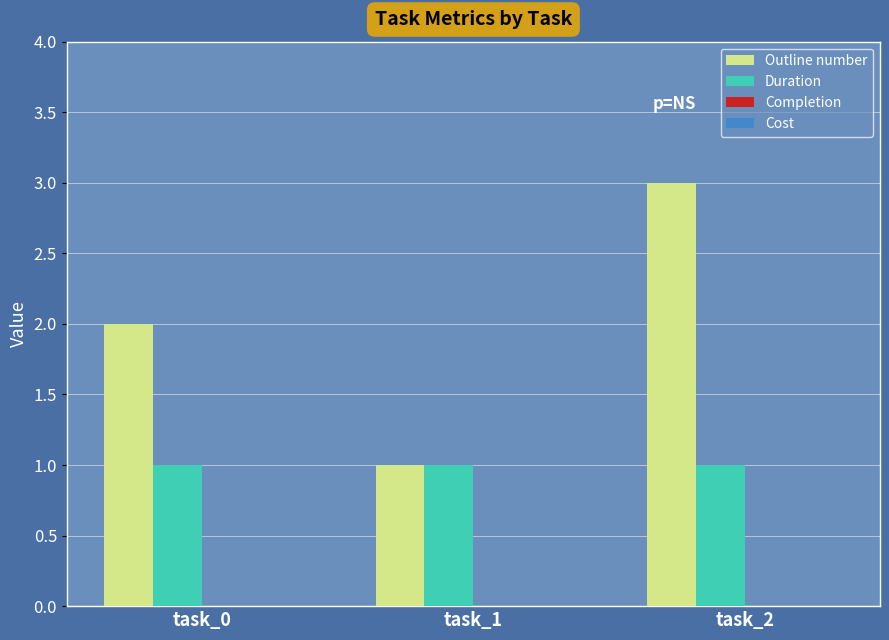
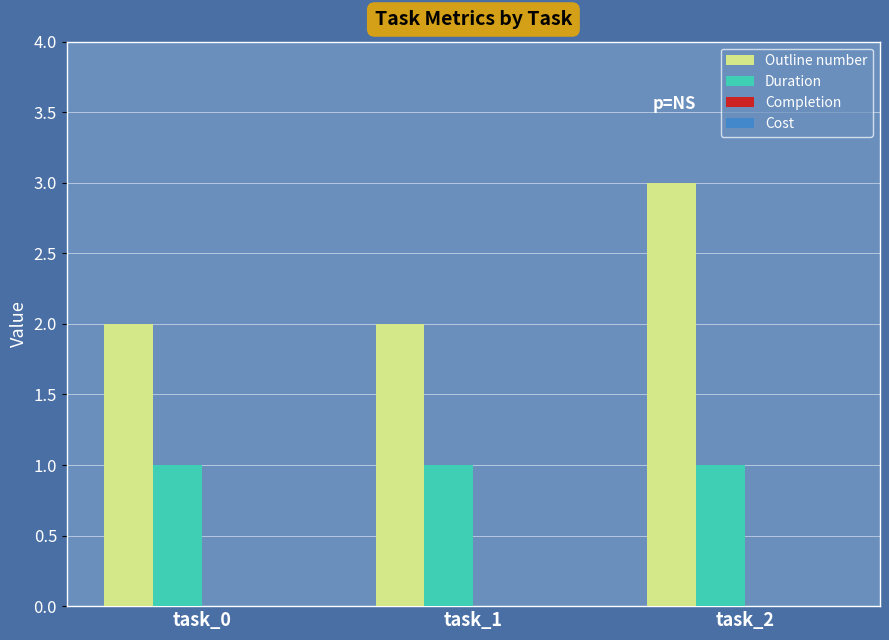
  {
    "Outline number": {
      "task_0": 2,
-     "task_1": 1,
+     "task_1": 2,
      "task_2": 3
    },
    "Duration": {
      "task_0": 1,
      "task_1": 1,
      "task_2": 1
    },
    "Completion": {
      "task_0": 0,
      "task_1": 0,
      "task_2": 0
    },
    "Cost": {
      "task_0": 0,
      "task_1": 0,
      "task_2": 0
    }
  }
